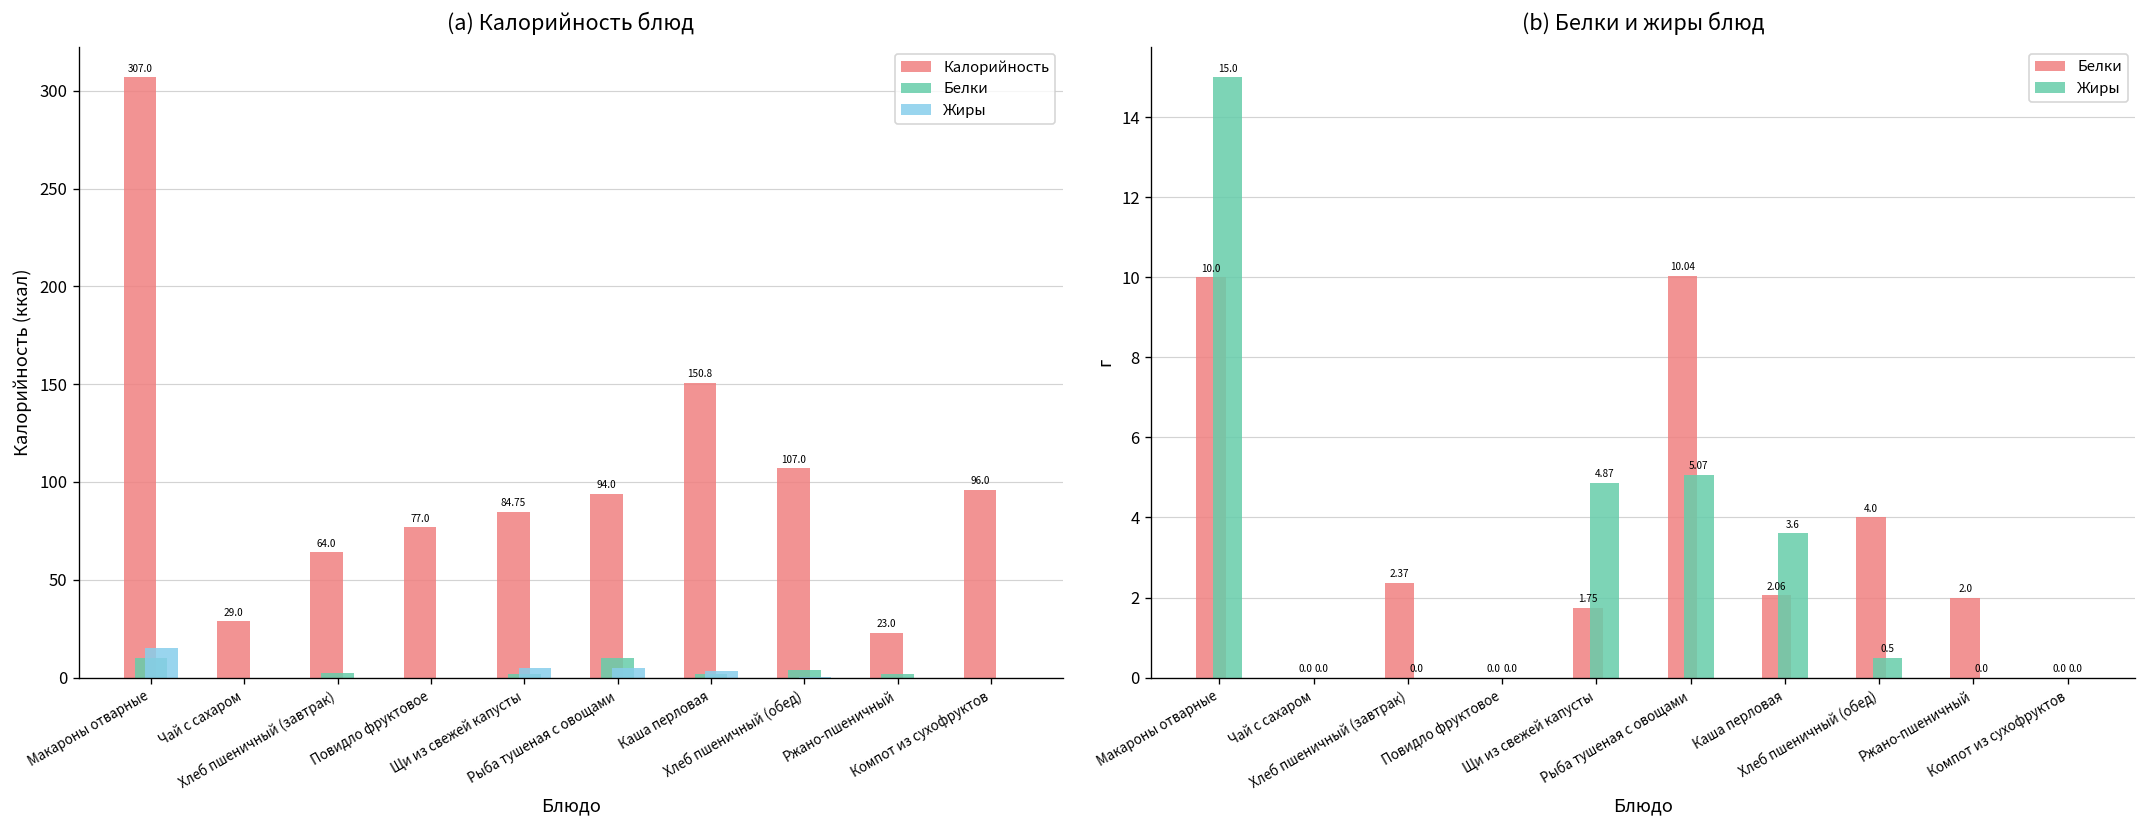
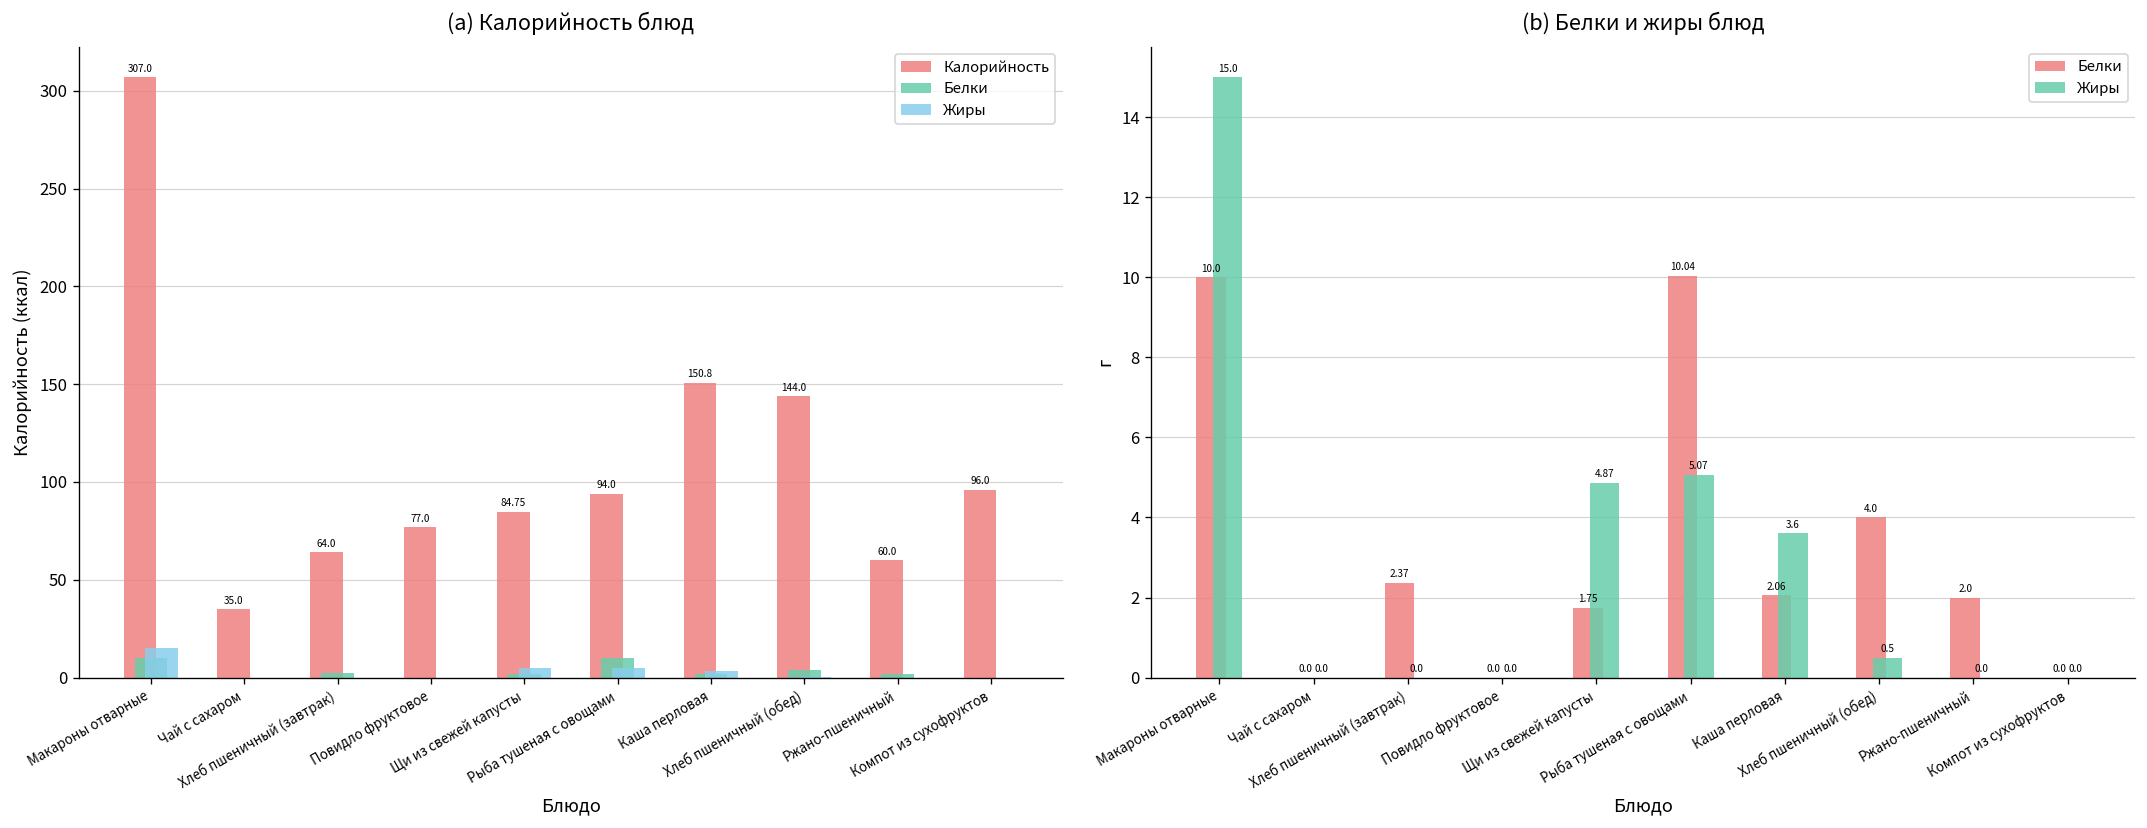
  {
    "(a) Калорийность блюд": {
      "Калорийность": {
        "Макароны отварные": 307.0,
-       "Чай с сахаром": 29.0,
+       "Чай с сахаром": 35.0,
        "Хлеб пшеничный (завтрак)": 64.0,
        "Повидло фруктовое": 77.0,
        "Щи из свежей капусты": 84.75,
        "Рыба тушеная с овощами": 94.0,
        "Каша перловая": 150.8,
-       "Хлеб пшеничный (обед)": 107.0,
-       "Ржано-пшеничный": 23.0,
+       "Хлеб пшеничный (обед)": 144.0,
+       "Ржано-пшеничный": 60.0,
        "Компот из сухофруктов": 96.0
      }
    },
    "(b) Белки и жиры блюд": {
      "Белки": {
        "Макароны отварные": 10.0,
        "Чай с сахаром": 0.0,
        "Хлеб пшеничный (завтрак)": 2.37,
        "Повидло фруктовое": 0.0,
        "Щи из свежей капусты": 1.75,
        "Рыба тушеная с овощами": 10.04,
        "Каша перловая": 2.06,
        "Хлеб пшеничный (обед)": 4.0,
        "Ржано-пшеничный": 2.0,
        "Компот из сухофруктов": 0.0
      },
      "Жиры": {
        "Макароны отварные": 15.0,
        "Чай с сахаром": 0.0,
        "Хлеб пшеничный (завтрак)": 0.0,
        "Повидло фруктовое": 0.0,
        "Щи из свежей капусты": 4.87,
        "Рыба тушеная с овощами": 5.07,
        "Каша перловая": 3.6,
        "Хлеб пшеничный (обед)": 0.5,
        "Ржано-пшеничный": 0.0,
        "Компот из сухофруктов": 0.0
      }
    }
  }
